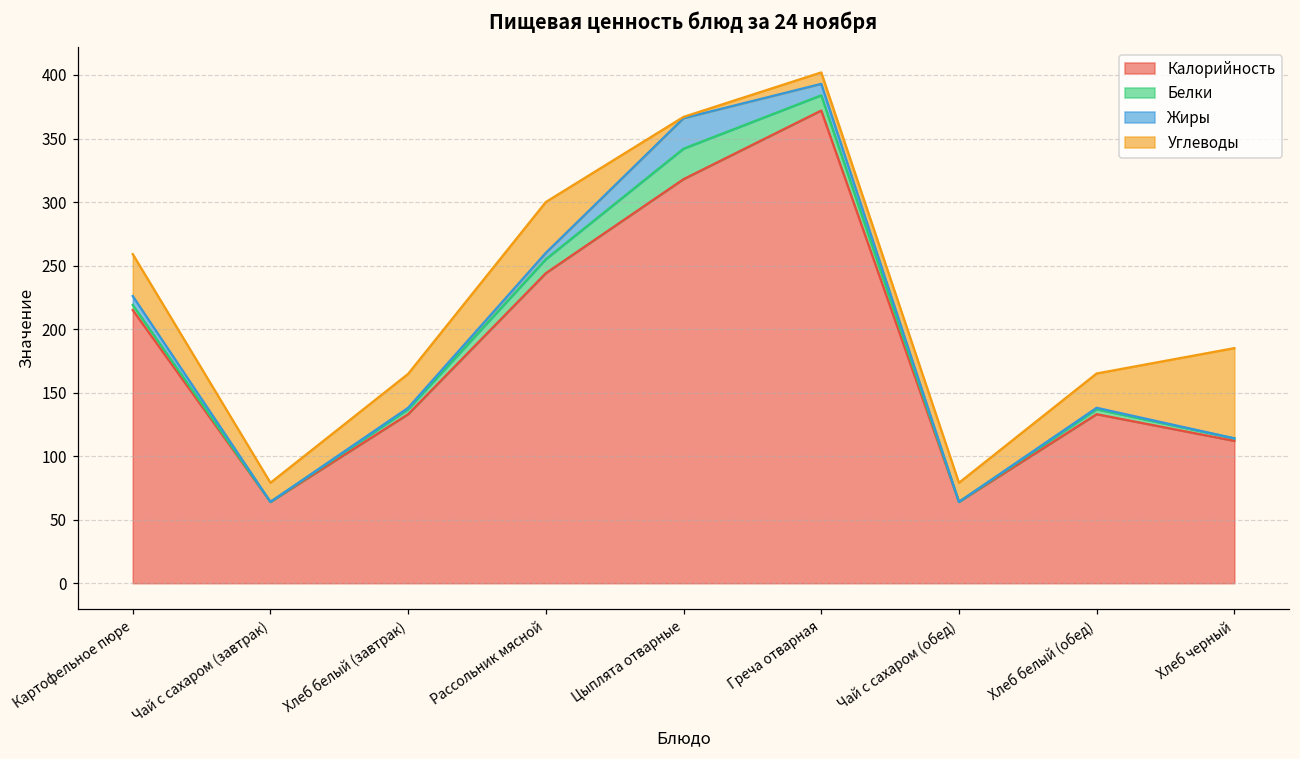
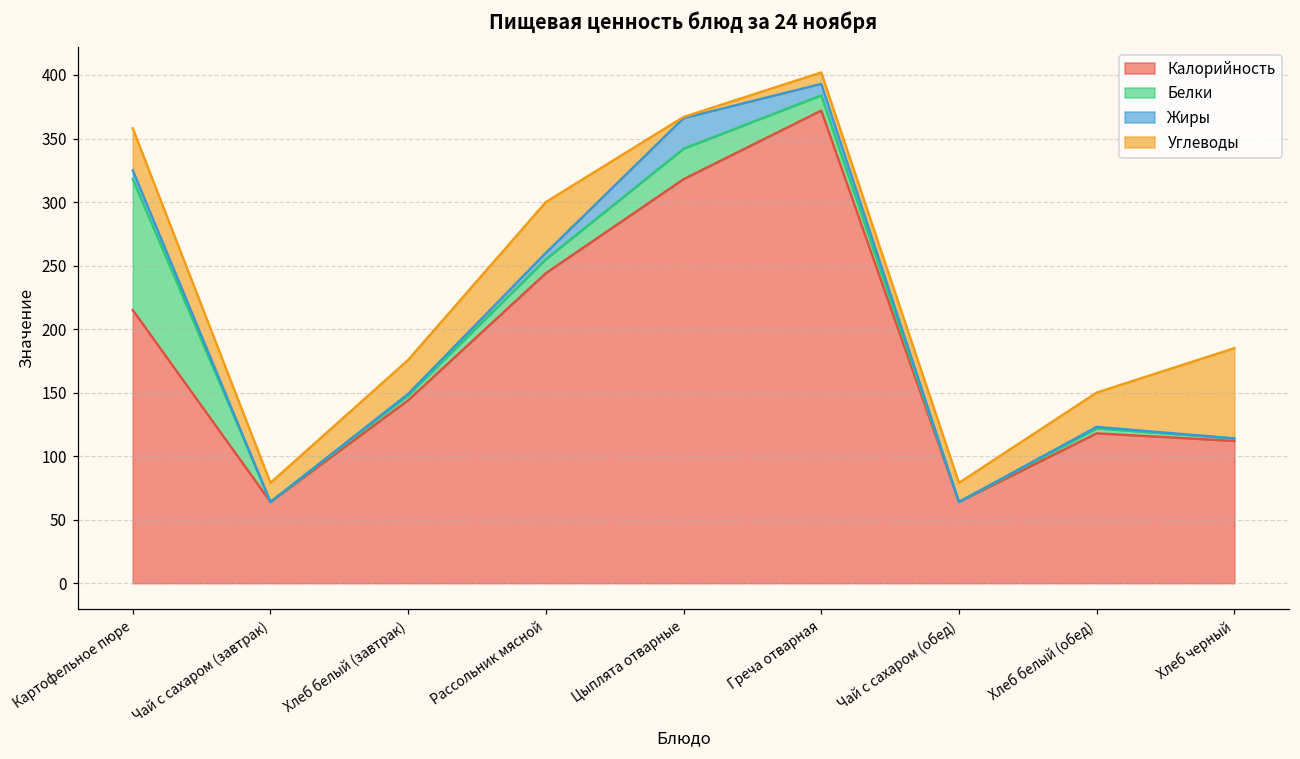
  {
    "Калорийность": {
      "Картофельное пюре": 215,
-     "Хлеб белый (завтрак)": 133,
+     "Хлеб белый (завтрак)": 144,
      "Рассольник мясной": 244,
      "Цыплята отварные": 318,
      "Греча отварная": 372,
-     "Хлеб белый (обед)": 133
+     "Хлеб белый (обед)": 118
    },
    "Белки": {
-     "Картофельное пюре": 4,
+     "Картофельное пюре": 103,
      "Рассольник мясной": 11,
      "Цыплята отварные": 24,
      "Греча отварная": 12
    },
    "Жиры": {
      "Картофельное пюре": 7,
      "Рассольник мясной": 5,
      "Греча отварная": 9
    },
    "Углеводы": {
      "Картофельное пюре": 33,
      "Чай с сахаром (завтрак)": 15,
      "Хлеб белый (завтрак)": 27,
      "Рассольник мясной": 40,
      "Греча отварная": 9,
      "Чай с сахаром (обед)": 15,
      "Хлеб белый (обед)": 27,
      "Хлеб черный": 71
    }
  }
